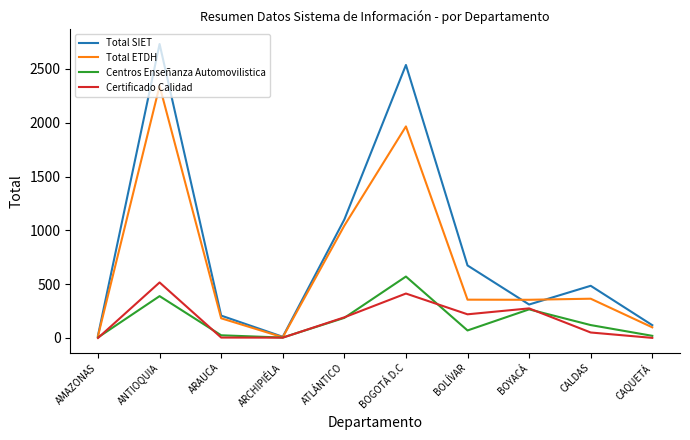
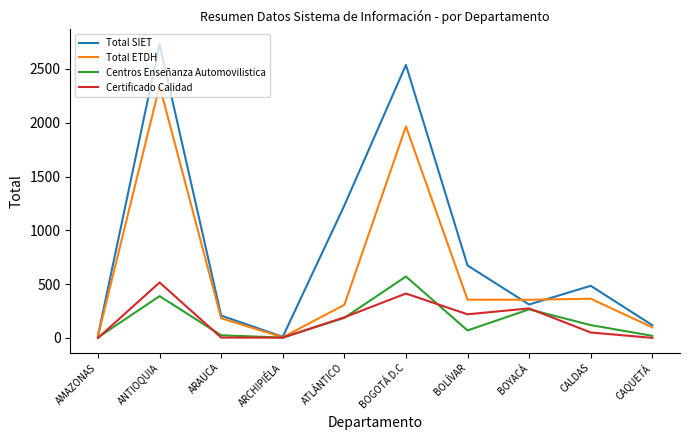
  {
    "Total SIET": {
      "ARAUCA": 210,
-     "ATLÁNTICO": 1100,
+     "ATLÁNTICO": 1230,
      "BOGOTÁ D.C": 2540,
      "BOLÍVAR": 670,
      "BOYACÁ": 310,
      "CALDAS": 490
    },
    "Total ETDH": {
      "ARAUCA": 180,
-     "ATLÁNTICO": 1040,
+     "ATLÁNTICO": 310,
      "BOGOTÁ D.C": 1970,
      "BOLÍVAR": 360,
      "BOYACÁ": 360,
      "CALDAS": 370
    },
    "Centros Enseñanza Automovilistica": {
      "ANTIOQUIA": 390,
      "BOGOTÁ D.C": 570,
      "BOLÍVAR": 70,
      "CALDAS": 120
    },
    "Certificado Calidad": {
      "ANTIOQUIA": 520,
      "BOGOTÁ D.C": 410,
      "BOLÍVAR": 220,
      "CALDAS": 50
    }
  }
